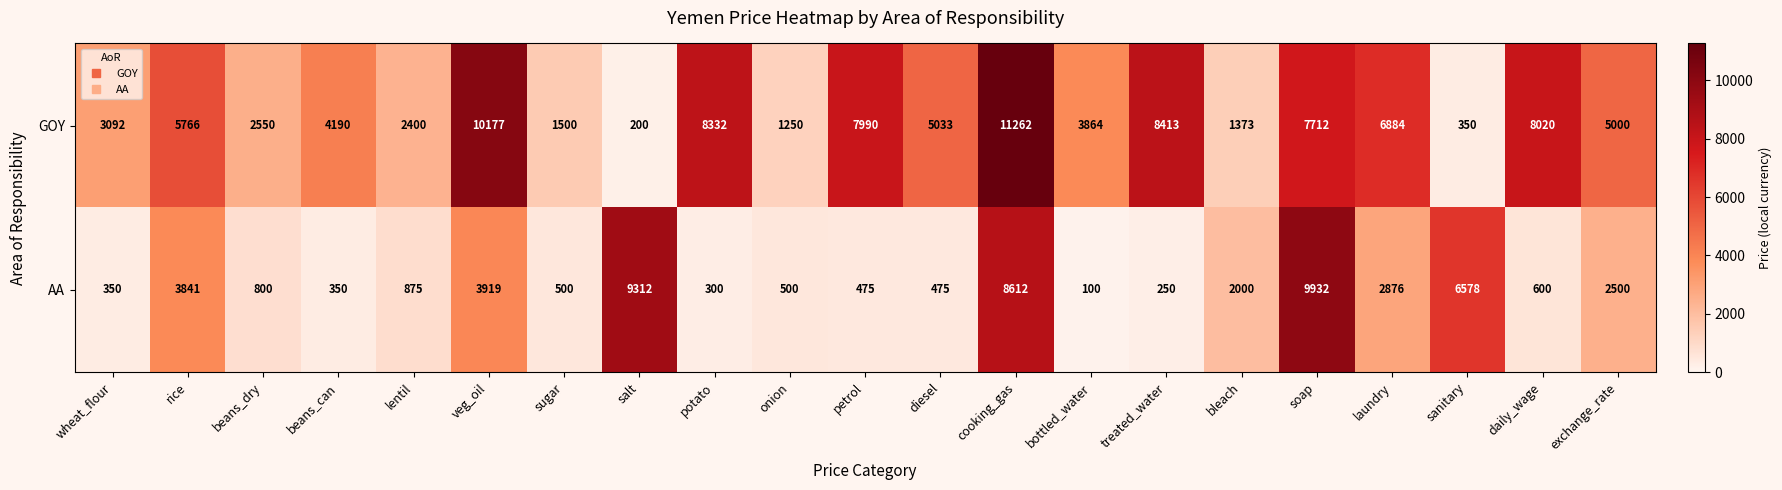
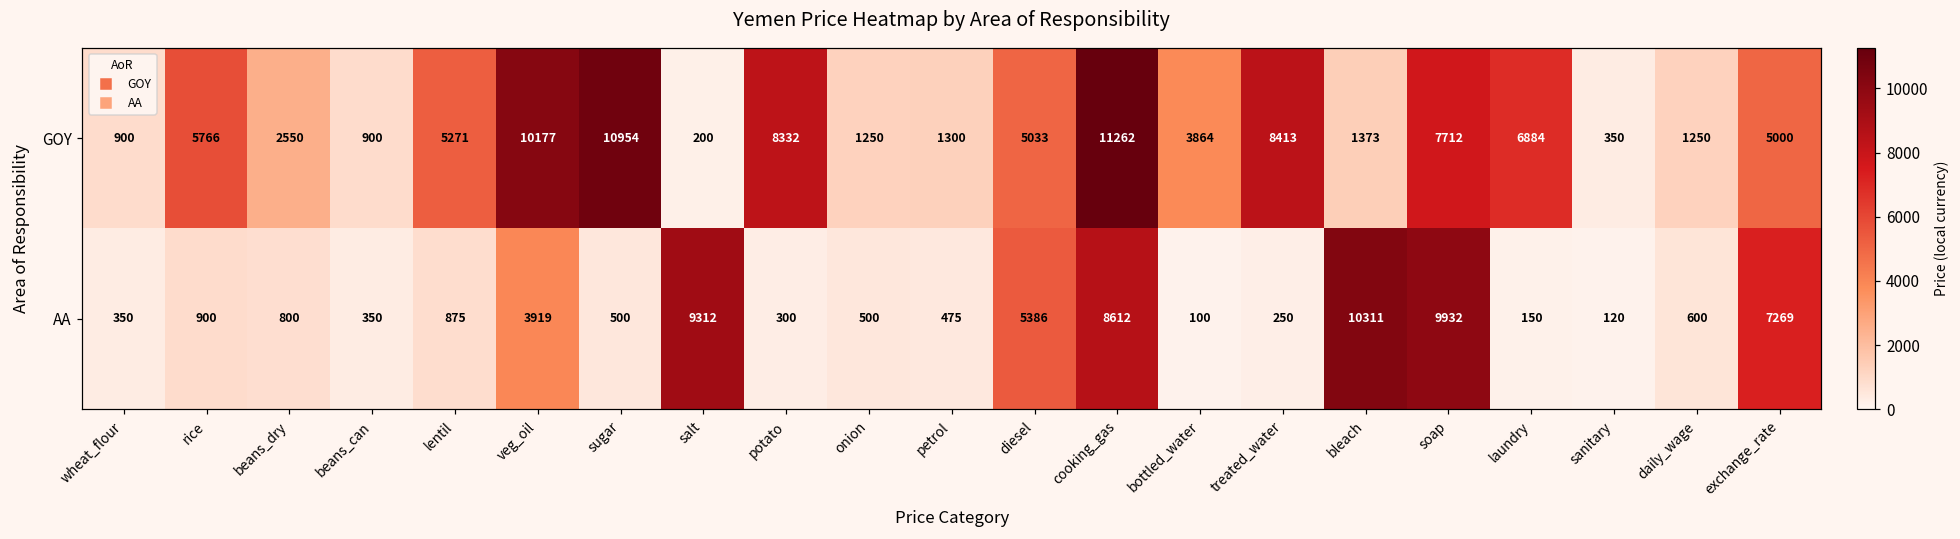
  {
    "GOY": {
-     "wheat_flour": 3092,
+     "wheat_flour": 900,
      "rice": 5766,
      "beans_dry": 2550,
-     "beans_can": 4190,
-     "lentil": 2400,
+     "beans_can": 900,
+     "lentil": 5271,
      "veg_oil": 10177,
-     "sugar": 1500,
+     "sugar": 10954,
      "salt": 200,
      "potato": 8332,
      "onion": 1250,
-     "petrol": 7990,
+     "petrol": 1300,
      "diesel": 5033,
      "cooking_gas": 11262,
      "bottled_water": 3864,
      "treated_water": 8413,
      "bleach": 1373,
      "soap": 7712,
      "laundry": 6884,
      "sanitary": 350,
-     "daily_wage": 8020,
+     "daily_wage": 1250,
      "exchange_rate": 5000
    },
    "AA": {
      "wheat_flour": 350,
-     "rice": 3841,
+     "rice": 900,
      "beans_dry": 800,
      "beans_can": 350,
      "lentil": 875,
      "veg_oil": 3919,
      "sugar": 500,
      "salt": 9312,
      "potato": 300,
      "onion": 500,
      "petrol": 475,
-     "diesel": 475,
+     "diesel": 5386,
      "cooking_gas": 8612,
      "bottled_water": 100,
      "treated_water": 250,
-     "bleach": 2000,
+     "bleach": 10311,
      "soap": 9932,
-     "laundry": 2876,
-     "sanitary": 6578,
+     "laundry": 150,
+     "sanitary": 120,
      "daily_wage": 600,
-     "exchange_rate": 2500
+     "exchange_rate": 7269
    }
  }
